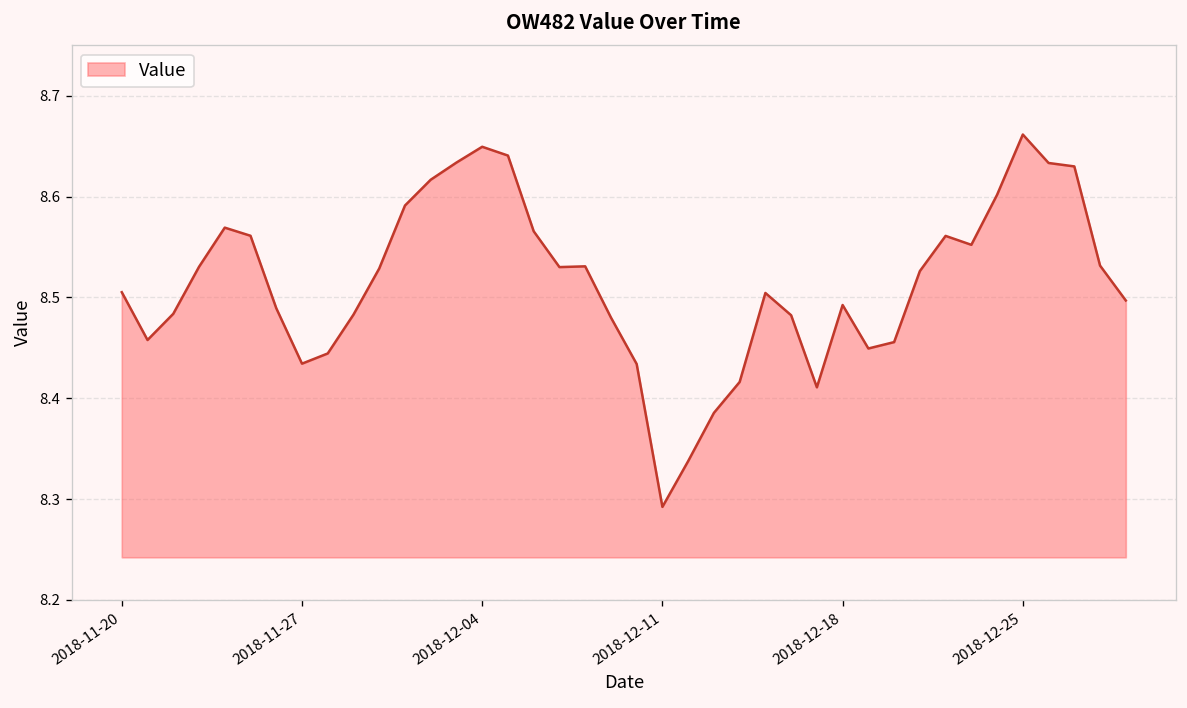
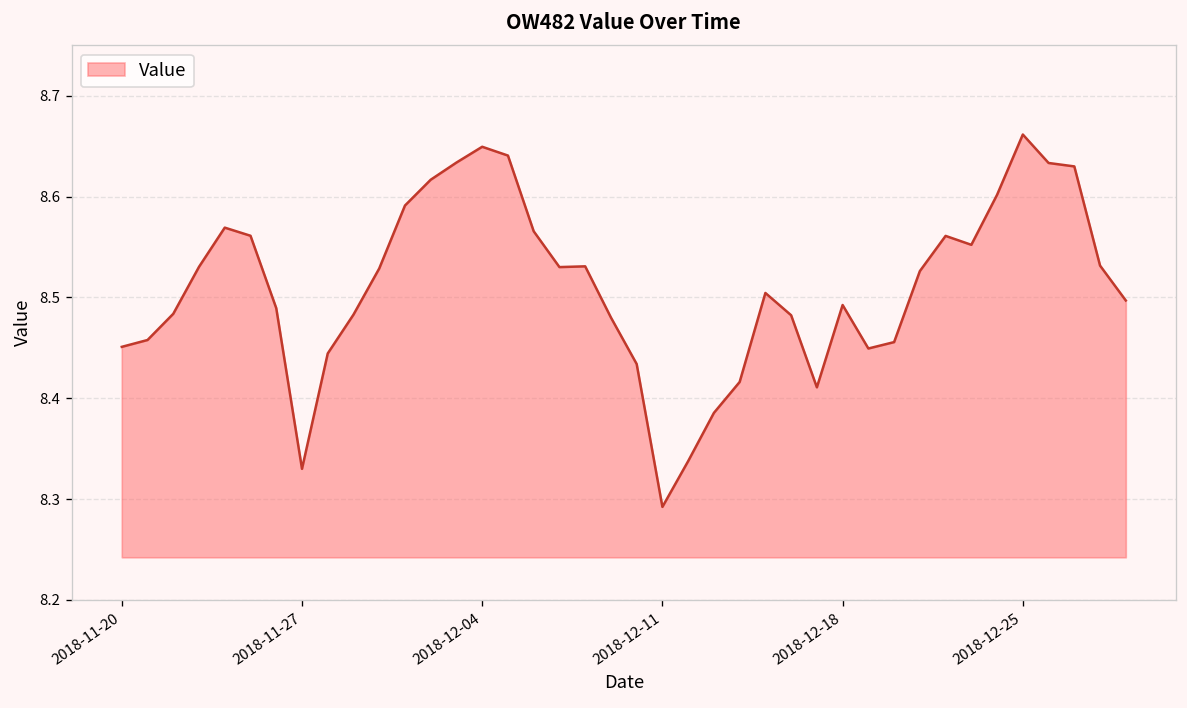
  {
-   "2018-11-20": 8.51,
-   "2018-11-27": 8.43,
+   "2018-11-20": 8.45,
+   "2018-11-27": 8.33,
    "2018-12-04": 8.65,
    "2018-12-11": 8.29,
    "2018-12-18": 8.49,
    "2018-12-25": 8.66
  }
